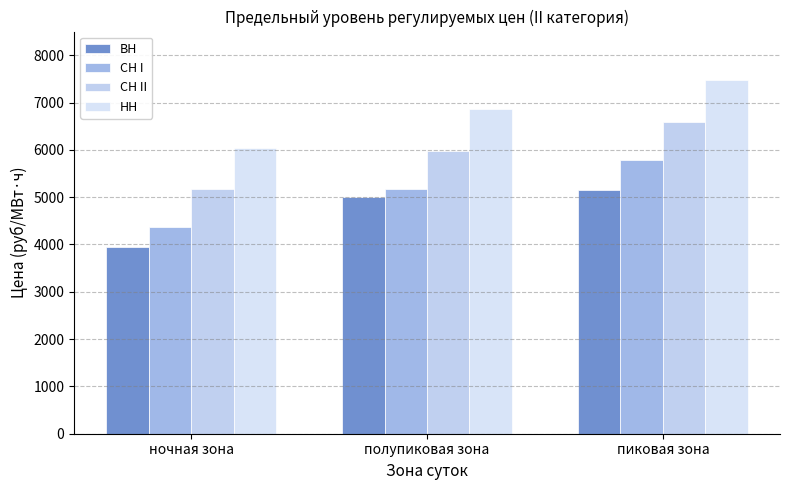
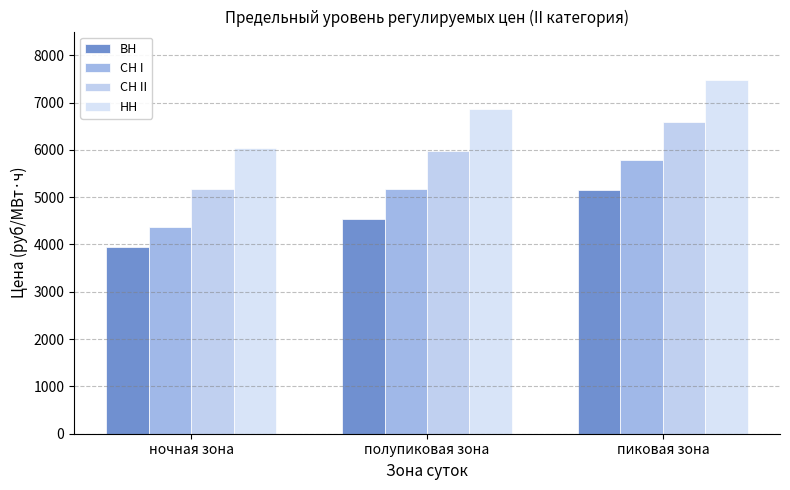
  {
    "ВН": {
      "ночная зона": 4000,
-     "полупиковая зона": 5000,
+     "полупиковая зона": 4500,
      "пиковая зона": 5100
    }
  }
